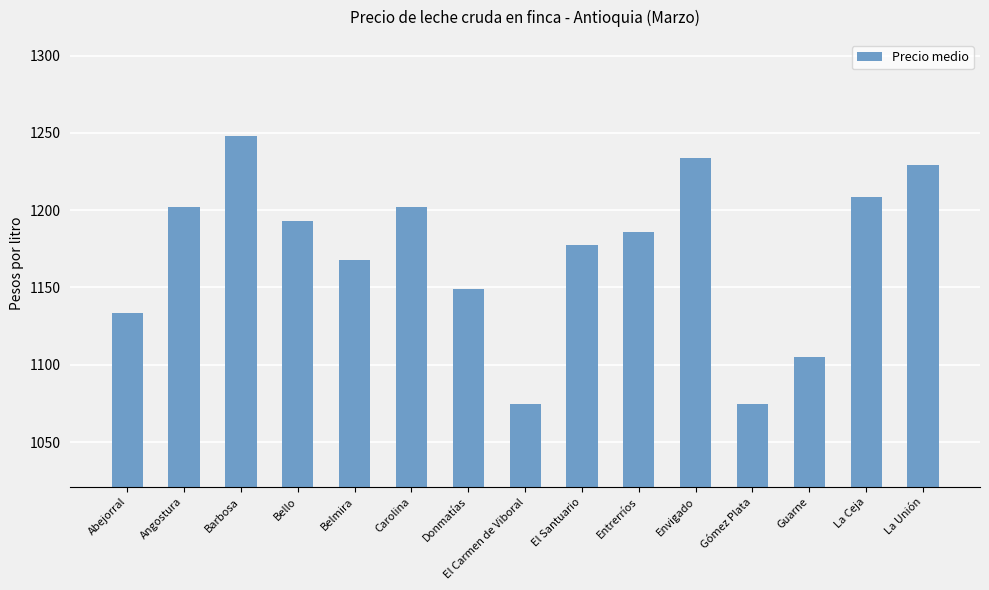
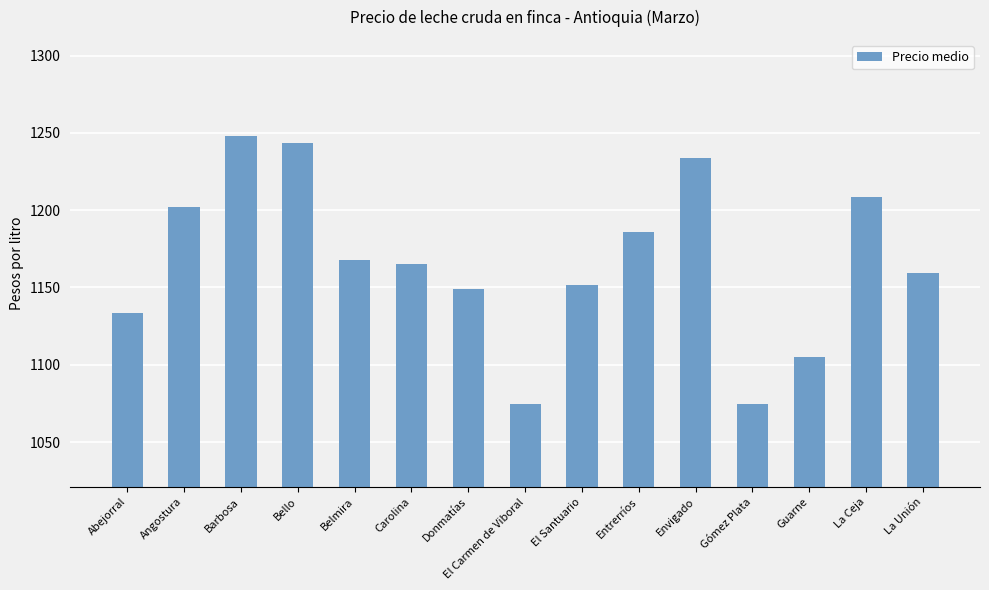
  {
    "Abejorral": 1134,
    "Angostura": 1202,
    "Barbosa": 1248,
-   "Bello": 1193,
+   "Bello": 1243,
    "Belmira": 1168,
-   "Carolina": 1202,
+   "Carolina": 1165,
    "Donmatías": 1149,
    "El Carmen de Viboral": 1075,
-   "El Santuario": 1177,
+   "El Santuario": 1151,
    "Entrerríos": 1186,
    "Envigado": 1234,
    "Gómez Plata": 1075,
    "Guarne": 1105,
    "La Ceja": 1209,
-   "La Unión": 1229
+   "La Unión": 1159
  }
